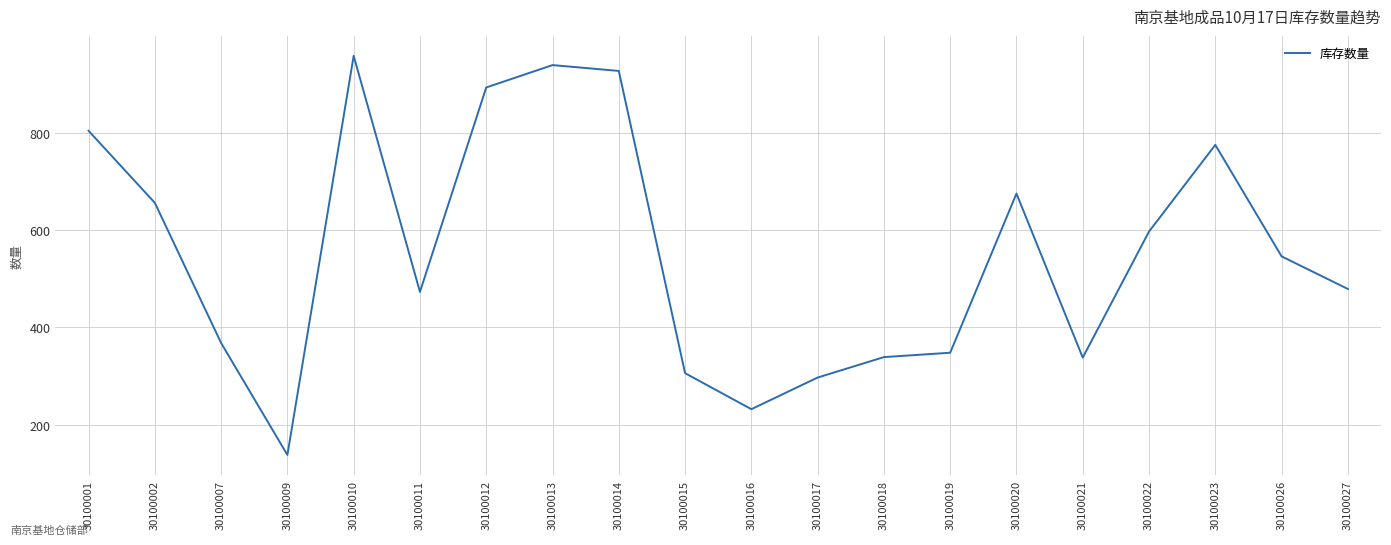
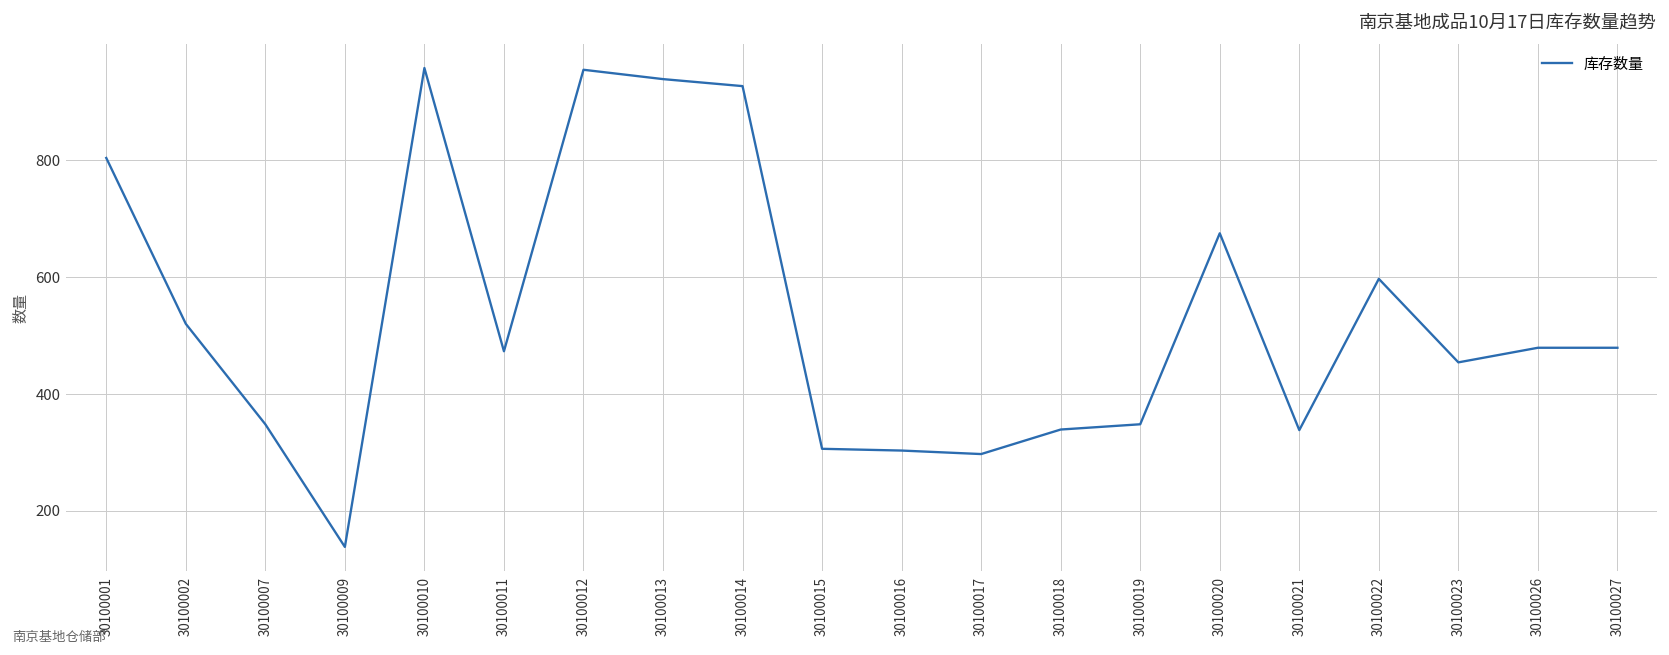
  {
    "30100001": 800,
-   "30100002": 660,
-   "30100007": 370,
+   "30100002": 520,
+   "30100007": 350,
    "30100009": 140,
    "30100010": 960,
    "30100011": 470,
-   "30100012": 890,
+   "30100012": 960,
    "30100013": 940,
    "30100014": 930,
    "30100015": 310,
-   "30100016": 230,
+   "30100016": 300,
    "30100017": 300,
    "30100018": 340,
    "30100019": 350,
    "30100020": 680,
    "30100021": 340,
    "30100022": 600,
-   "30100023": 780,
-   "30100026": 550,
+   "30100023": 450,
+   "30100026": 480,
    "30100027": 480
  }
